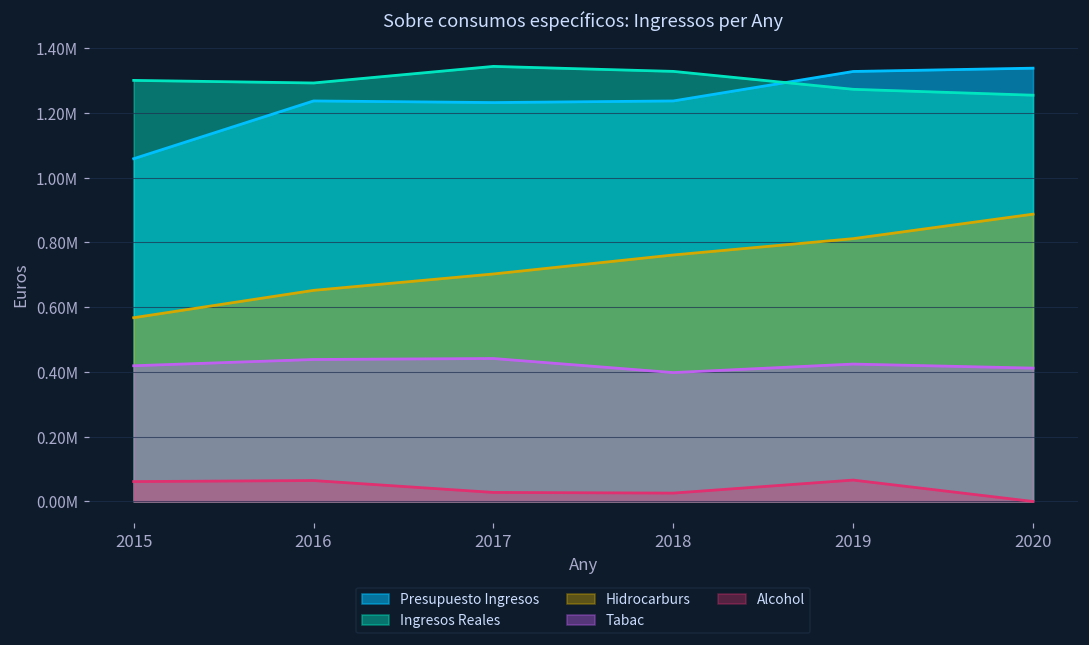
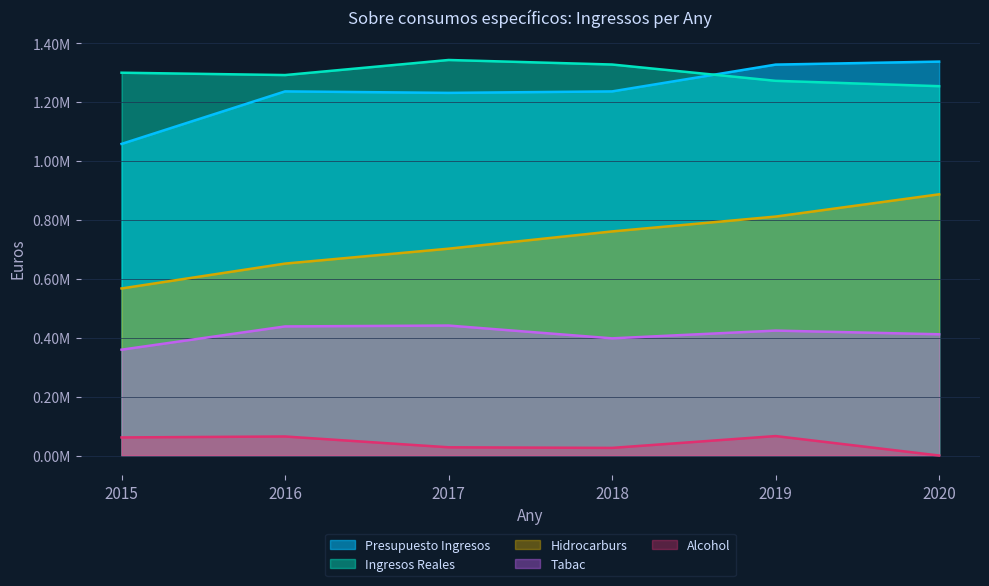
  {
    "Presupuesto Ingresos": {
      "2015": 1060000,
      "2016": 1240000,
      "2017": 1230000,
      "2018": 1240000,
      "2019": 1330000,
      "2020": 1340000
    },
    "Ingresos Reales": {
      "2015": 1300000,
      "2016": 1290000,
      "2017": 1340000,
      "2018": 1330000,
      "2019": 1270000,
      "2020": 1250000
    },
    "Hidrocarburs": {
      "2015": 570000,
      "2016": 650000,
      "2017": 700000,
      "2018": 760000,
      "2019": 810000,
      "2020": 890000
    },
    "Tabac": {
-     "2015": 420000,
+     "2015": 360000,
      "2016": 440000,
      "2017": 440000,
      "2018": 400000,
      "2019": 420000,
      "2020": 410000
    },
    "Alcohol": {
      "2015": 60000,
      "2016": 60000,
      "2017": 30000,
      "2018": 30000,
      "2019": 70000,
      "2020": 0
    }
  }
